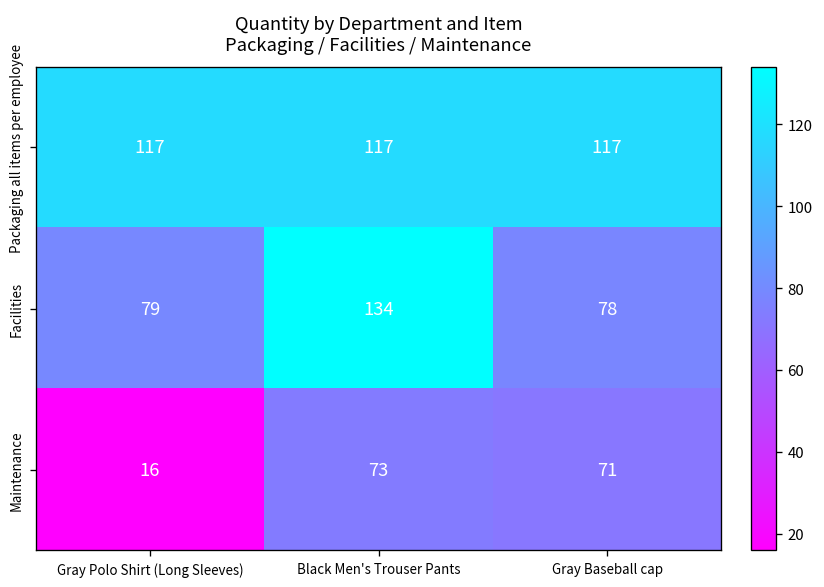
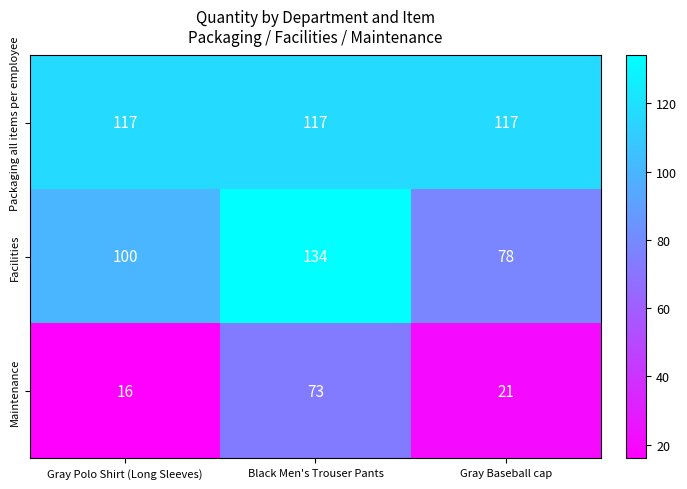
  {
    "Packaging all items per employee": {
      "Gray Polo Shirt (Long Sleeves)": 117,
      "Black Men's Trouser Pants": 117,
      "Gray Baseball cap": 117
    },
    "Facilities": {
-     "Gray Polo Shirt (Long Sleeves)": 79,
+     "Gray Polo Shirt (Long Sleeves)": 100,
      "Black Men's Trouser Pants": 134,
      "Gray Baseball cap": 78
    },
    "Maintenance": {
      "Gray Polo Shirt (Long Sleeves)": 16,
      "Black Men's Trouser Pants": 73,
-     "Gray Baseball cap": 71
+     "Gray Baseball cap": 21
    }
  }
